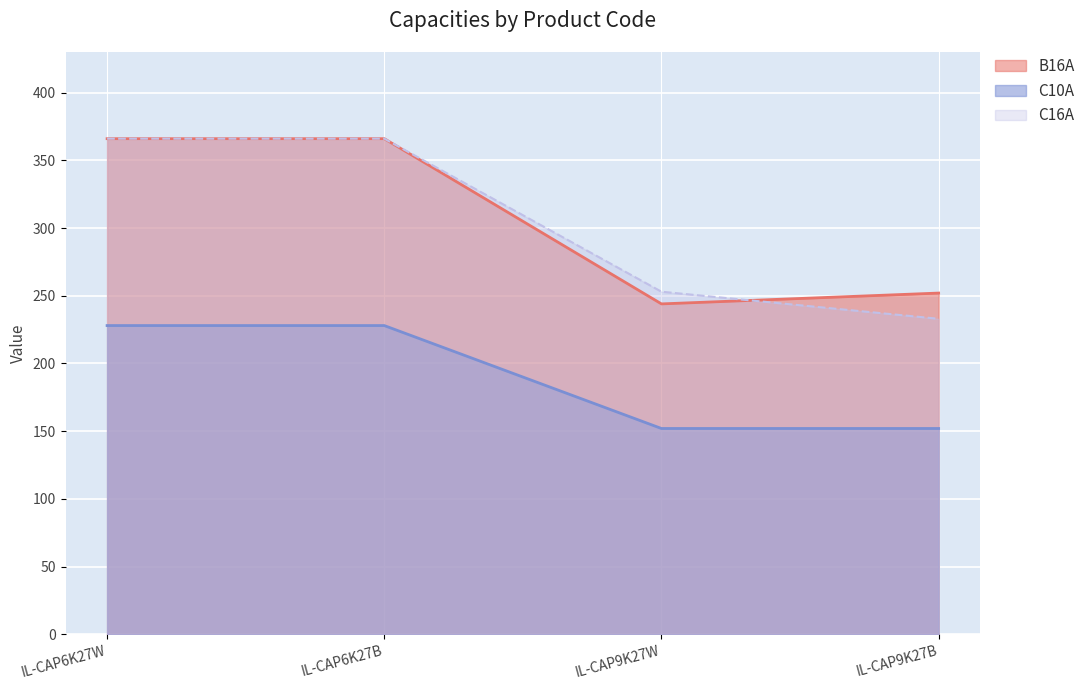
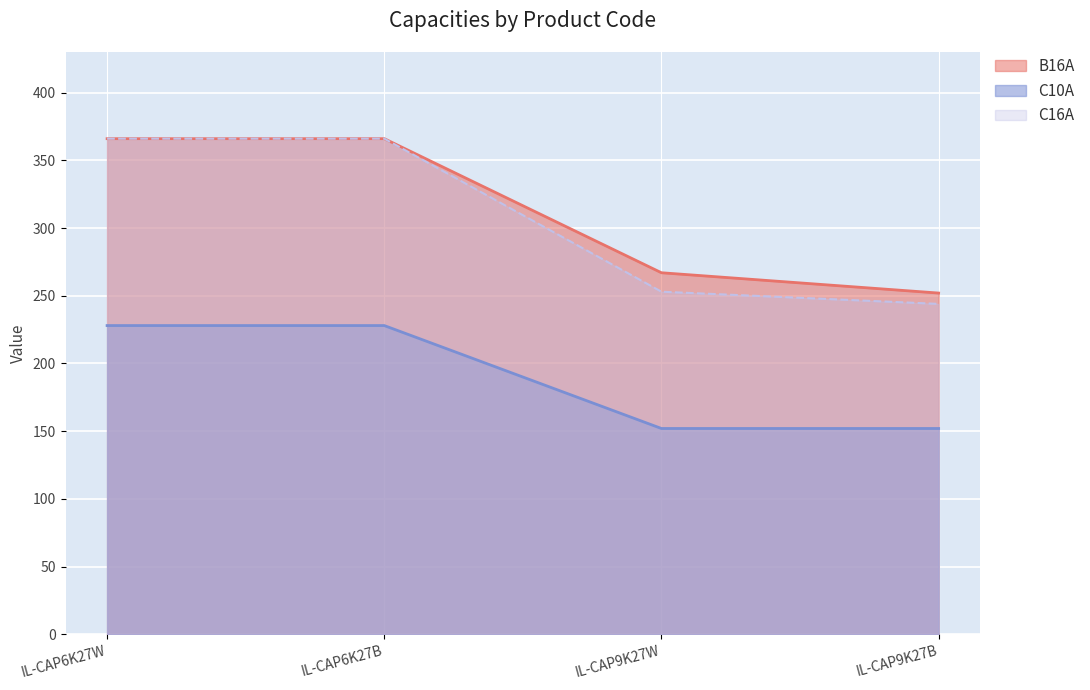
  {
    "B16A": {
-     "IL-CAP9K27W": 244,
+     "IL-CAP9K27W": 267,
      "IL-CAP9K27B": 252
    },
    "C10A": {
      "IL-CAP6K27W": 228,
      "IL-CAP6K27B": 228,
      "IL-CAP9K27W": 152,
      "IL-CAP9K27B": 152
    },
    "C16A": {
      "IL-CAP9K27W": 253,
-     "IL-CAP9K27B": 233
+     "IL-CAP9K27B": 244
    }
  }
